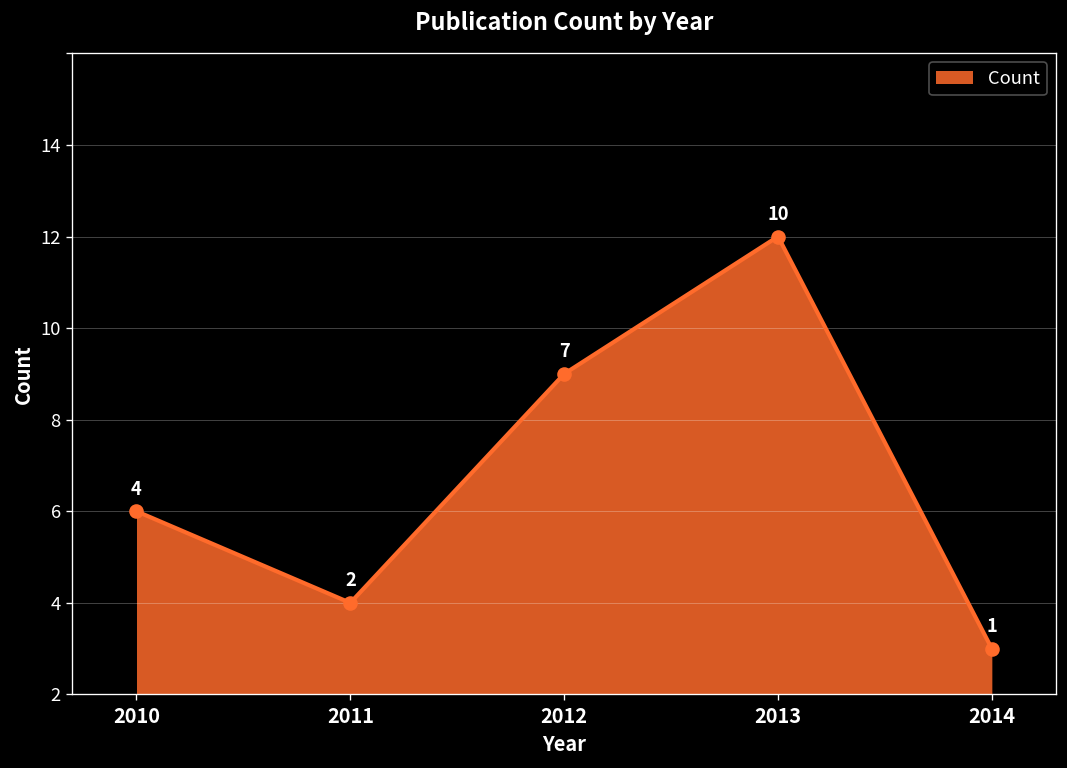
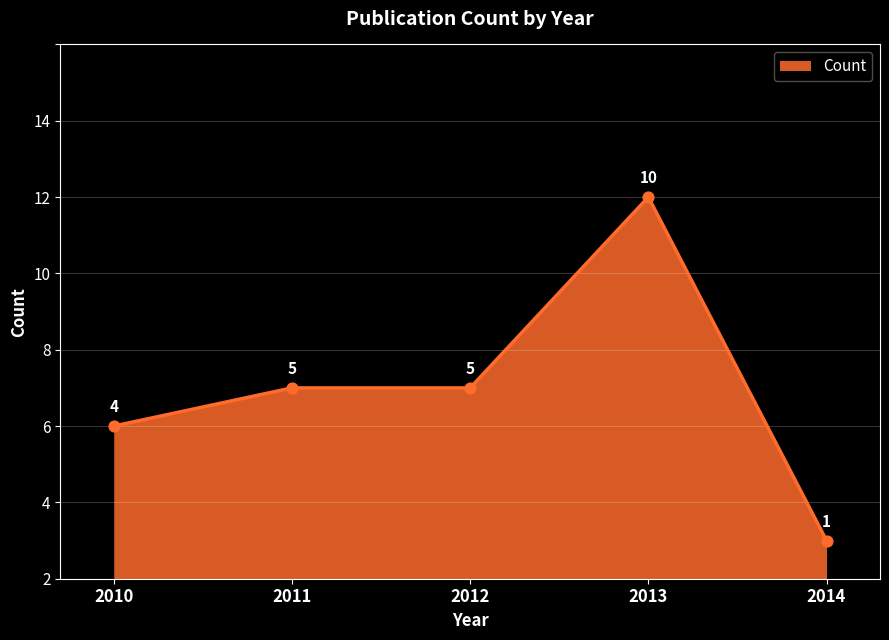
  {
    "2010": 4,
-   "2011": 2,
-   "2012": 7,
+   "2011": 5,
+   "2012": 5,
    "2013": 10,
    "2014": 1
  }
